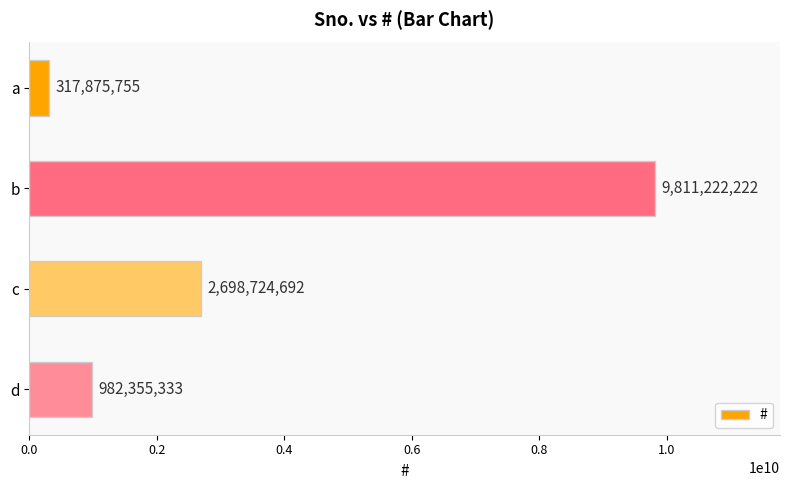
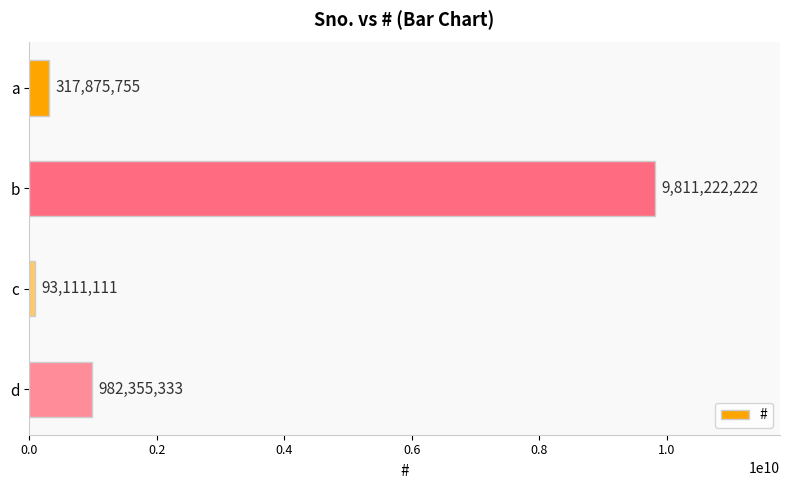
  {
    "a": "317,875,755",
    "b": "9,811,222,222",
-   "c": "2,698,724,692",
+   "c": "93,111,111",
    "d": "982,355,333"
  }
